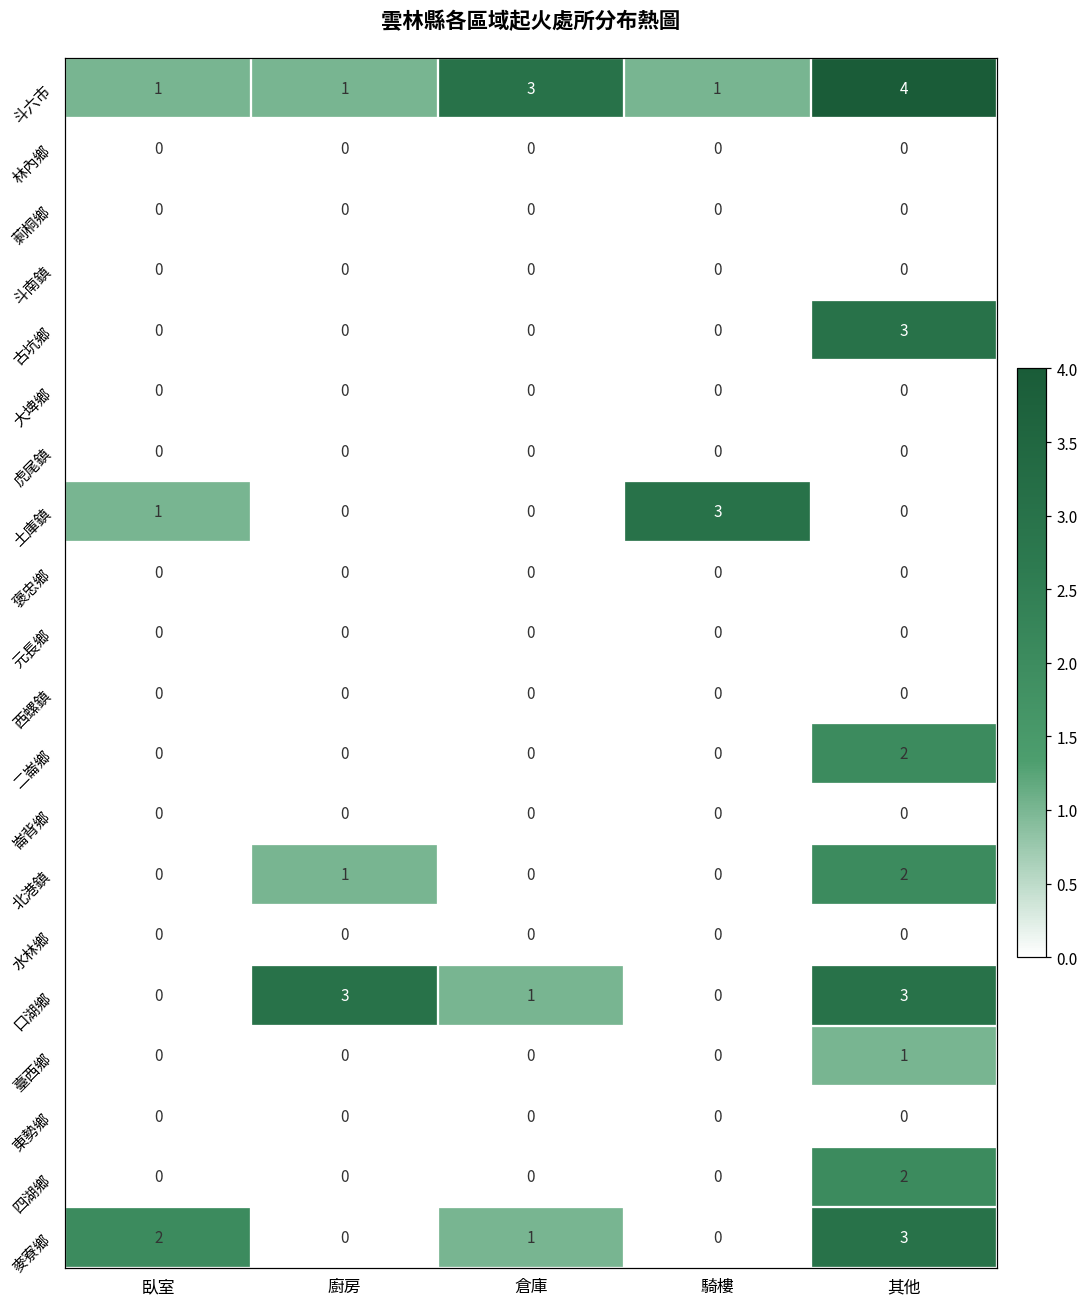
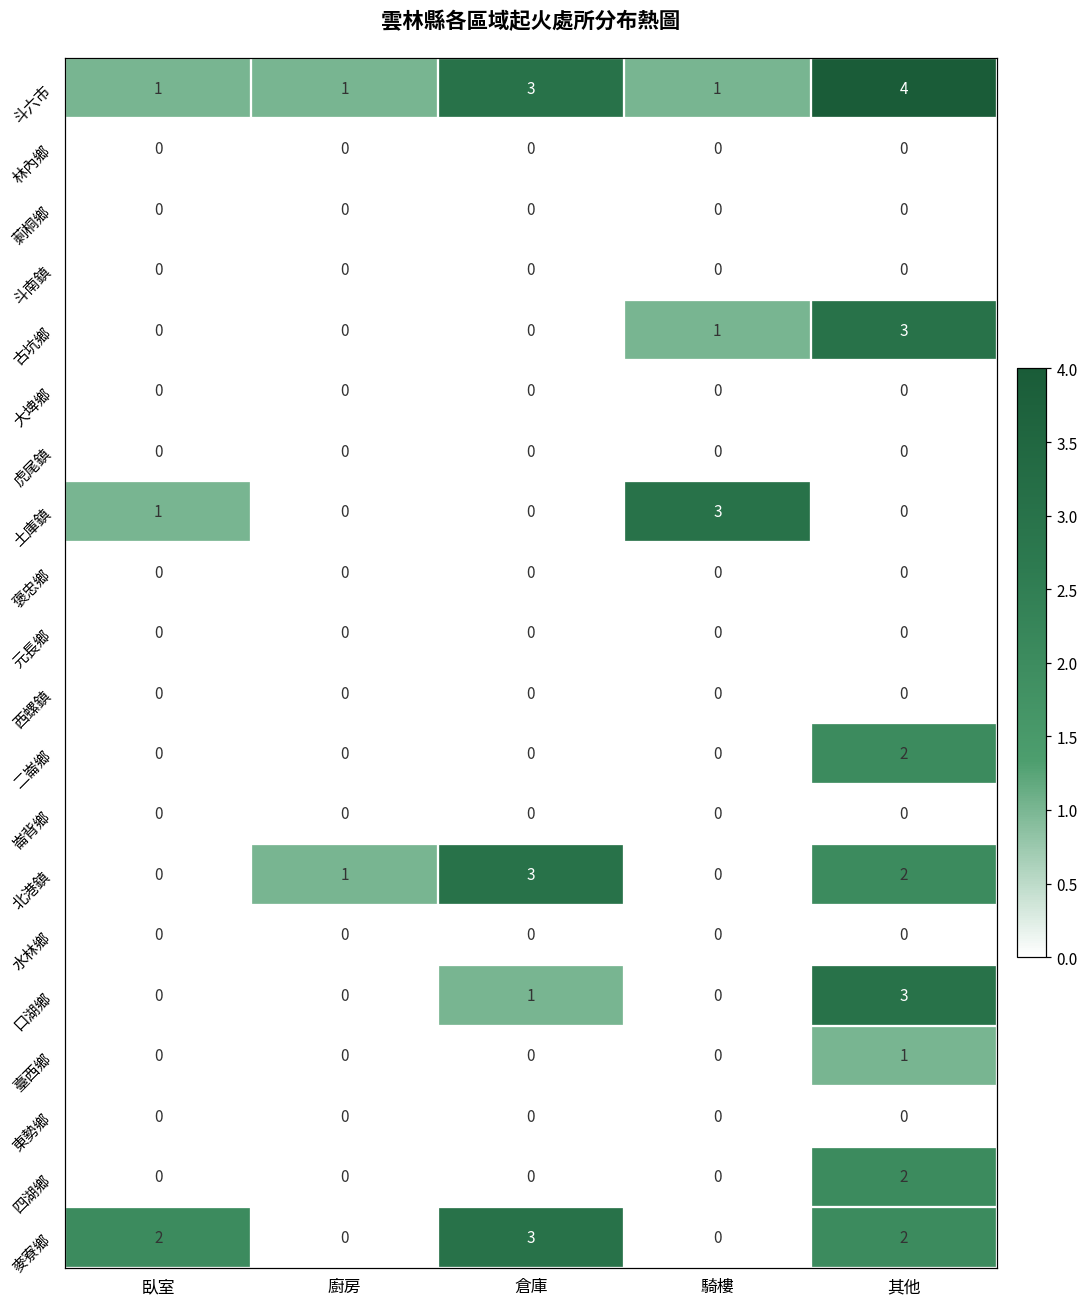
  {
    "斗六市": {
      "臥室": 1,
      "廚房": 1,
      "倉庫": 3,
      "騎樓": 1,
      "其他": 4
    },
    "林內鄉": {
      "臥室": 0,
      "廚房": 0,
      "倉庫": 0,
      "騎樓": 0,
      "其他": 0
    },
    "莿桐鄉": {
      "臥室": 0,
      "廚房": 0,
      "倉庫": 0,
      "騎樓": 0,
      "其他": 0
    },
    "斗南鎮": {
      "臥室": 0,
      "廚房": 0,
      "倉庫": 0,
      "騎樓": 0,
      "其他": 0
    },
    "古坑鄉": {
      "臥室": 0,
      "廚房": 0,
      "倉庫": 0,
-     "騎樓": 0,
+     "騎樓": 1,
      "其他": 3
    },
    "大埤鄉": {
      "臥室": 0,
      "廚房": 0,
      "倉庫": 0,
      "騎樓": 0,
      "其他": 0
    },
    "虎尾鎮": {
      "臥室": 0,
      "廚房": 0,
      "倉庫": 0,
      "騎樓": 0,
      "其他": 0
    },
    "土庫鎮": {
      "臥室": 1,
      "廚房": 0,
      "倉庫": 0,
      "騎樓": 3,
      "其他": 0
    },
    "褒忠鄉": {
      "臥室": 0,
      "廚房": 0,
      "倉庫": 0,
      "騎樓": 0,
      "其他": 0
    },
    "元長鄉": {
      "臥室": 0,
      "廚房": 0,
      "倉庫": 0,
      "騎樓": 0,
      "其他": 0
    },
    "西螺鎮": {
      "臥室": 0,
      "廚房": 0,
      "倉庫": 0,
      "騎樓": 0,
      "其他": 0
    },
    "二崙鄉": {
      "臥室": 0,
      "廚房": 0,
      "倉庫": 0,
      "騎樓": 0,
      "其他": 2
    },
    "崙背鄉": {
      "臥室": 0,
      "廚房": 0,
      "倉庫": 0,
      "騎樓": 0,
      "其他": 0
    },
    "北港鎮": {
      "臥室": 0,
      "廚房": 1,
-     "倉庫": 0,
+     "倉庫": 3,
      "騎樓": 0,
      "其他": 2
    },
    "水林鄉": {
      "臥室": 0,
      "廚房": 0,
      "倉庫": 0,
      "騎樓": 0,
      "其他": 0
    },
    "口湖鄉": {
      "臥室": 0,
-     "廚房": 3,
+     "廚房": 0,
      "倉庫": 1,
      "騎樓": 0,
      "其他": 3
    },
    "臺西鄉": {
      "臥室": 0,
      "廚房": 0,
      "倉庫": 0,
      "騎樓": 0,
      "其他": 1
    },
    "東勢鄉": {
      "臥室": 0,
      "廚房": 0,
      "倉庫": 0,
      "騎樓": 0,
      "其他": 0
    },
    "四湖鄉": {
      "臥室": 0,
      "廚房": 0,
      "倉庫": 0,
      "騎樓": 0,
      "其他": 2
    },
    "麥寮鄉": {
      "臥室": 2,
      "廚房": 0,
-     "倉庫": 1,
+     "倉庫": 3,
      "騎樓": 0,
-     "其他": 3
+     "其他": 2
    }
  }
